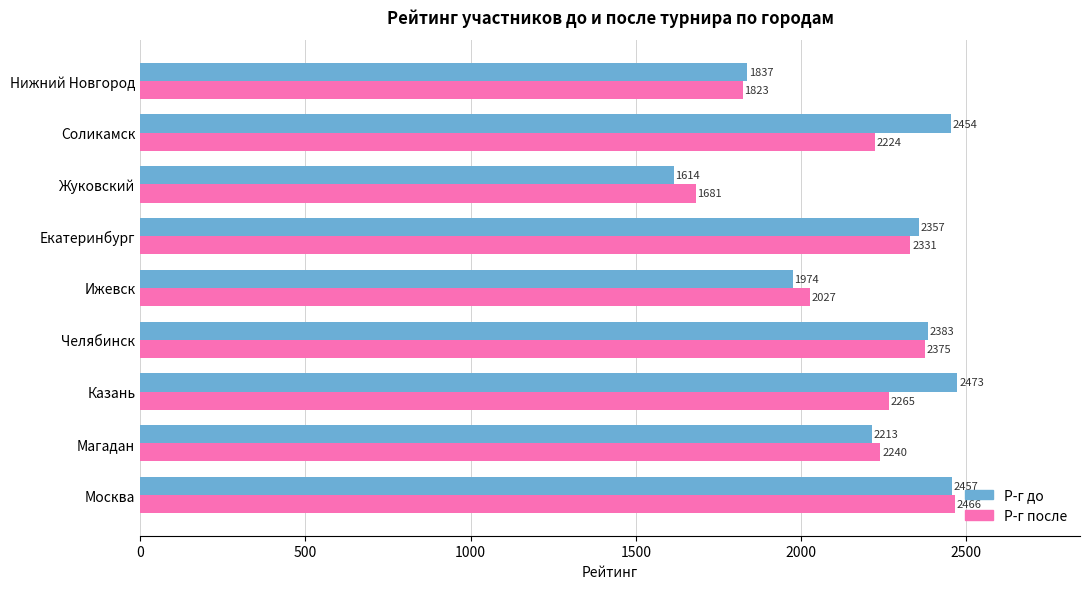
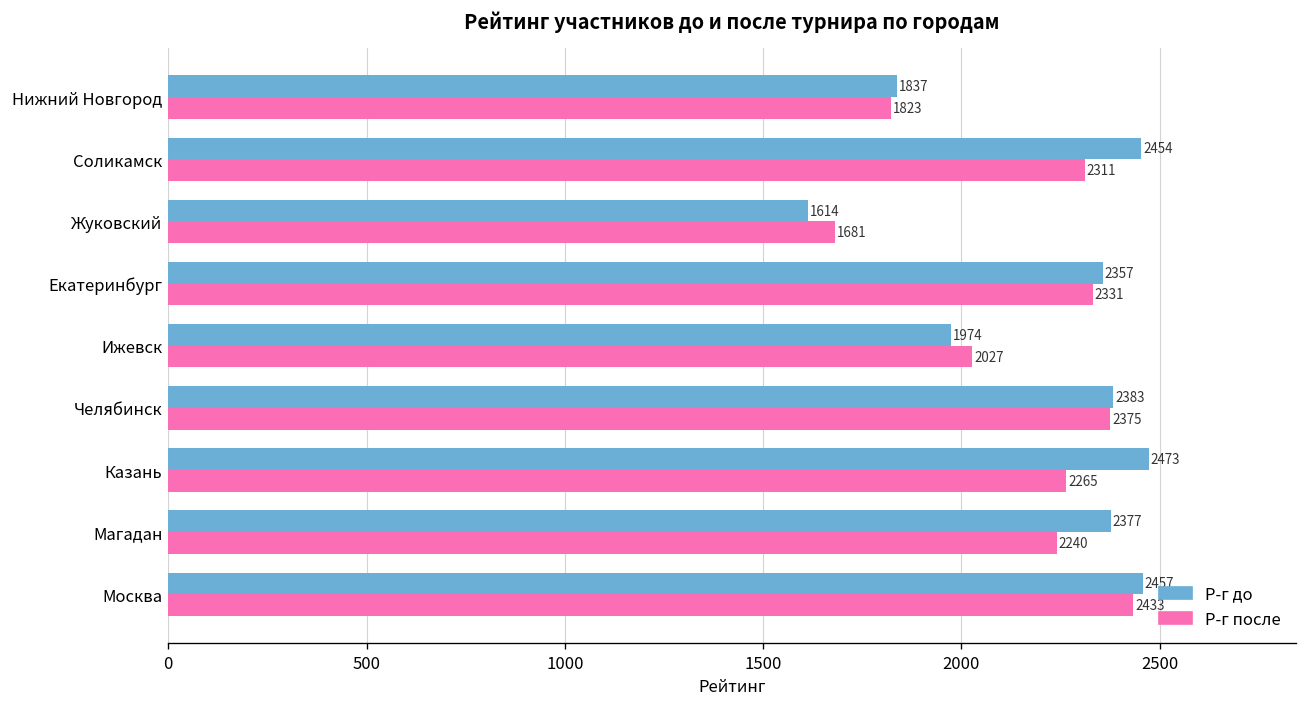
  {
    "Р-г до": {
      "Нижний Новгород": 1837,
      "Соликамск": 2454,
      "Жуковский": 1614,
      "Екатеринбург": 2357,
      "Ижевск": 1974,
      "Челябинск": 2383,
      "Казань": 2473,
-     "Магадан": 2213,
+     "Магадан": 2377,
      "Москва": 2457
    },
    "Р-г после": {
      "Нижний Новгород": 1823,
-     "Соликамск": 2224,
+     "Соликамск": 2311,
      "Жуковский": 1681,
      "Екатеринбург": 2331,
      "Ижевск": 2027,
      "Челябинск": 2375,
      "Казань": 2265,
      "Магадан": 2240,
-     "Москва": 2466
+     "Москва": 2433
    }
  }
